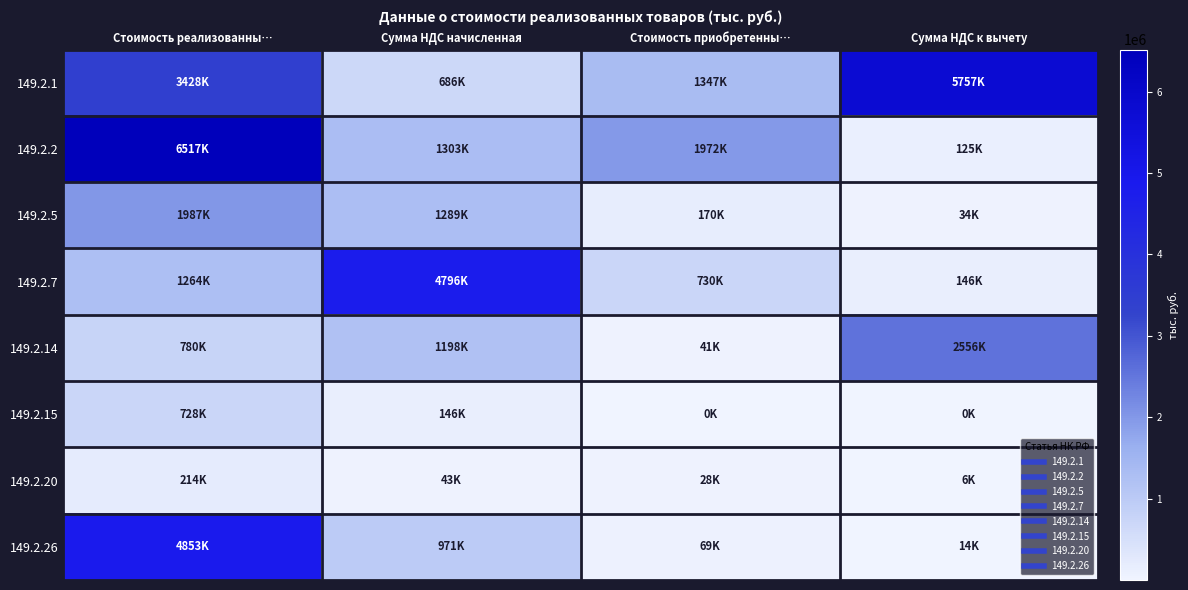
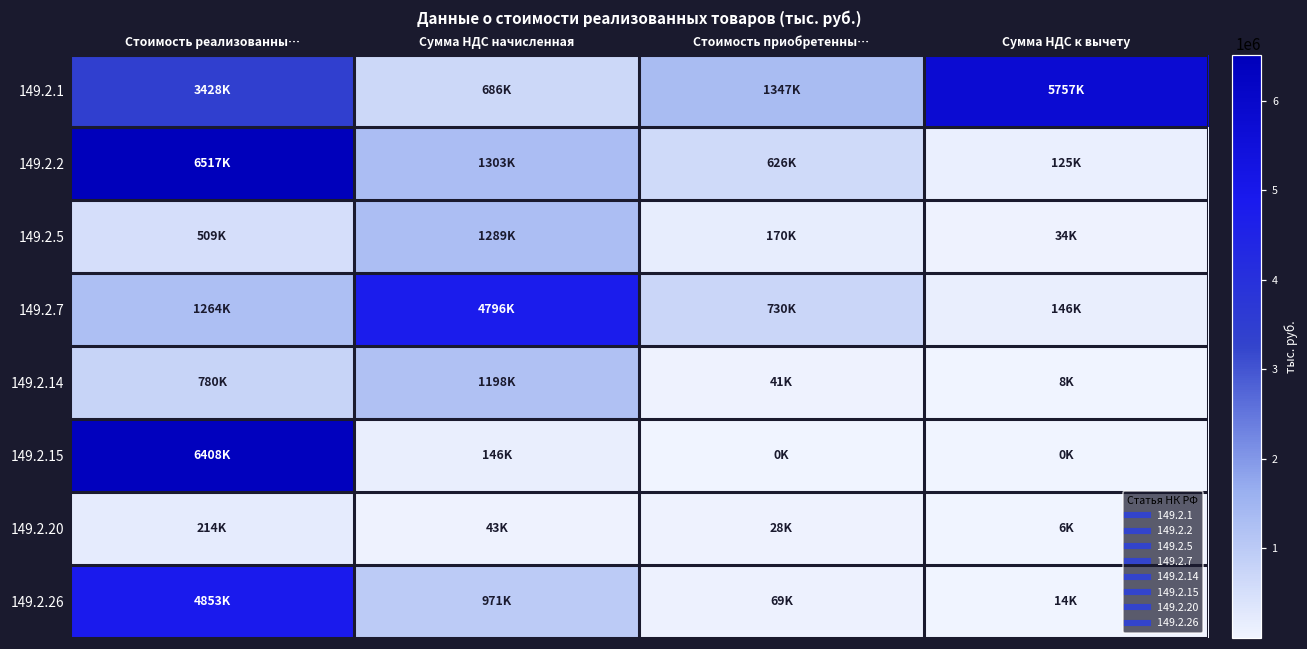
  {
    "149.2.1": {
      "Стоимость реализованны…": "3428K",
      "Сумма НДС начисленная": "686K",
      "Стоимость приобретенны…": "1347K",
      "Сумма НДС к вычету": "5757K"
    },
    "149.2.2": {
      "Стоимость реализованны…": "6517K",
      "Сумма НДС начисленная": "1303K",
-     "Стоимость приобретенны…": "1972K",
+     "Стоимость приобретенны…": "626K",
      "Сумма НДС к вычету": "125K"
    },
    "149.2.5": {
-     "Стоимость реализованны…": "1987K",
+     "Стоимость реализованны…": "509K",
      "Сумма НДС начисленная": "1289K",
      "Стоимость приобретенны…": "170K",
      "Сумма НДС к вычету": "34K"
    },
    "149.2.7": {
      "Стоимость реализованны…": "1264K",
      "Сумма НДС начисленная": "4796K",
      "Стоимость приобретенны…": "730K",
      "Сумма НДС к вычету": "146K"
    },
    "149.2.14": {
      "Стоимость реализованны…": "780K",
      "Сумма НДС начисленная": "1198K",
      "Стоимость приобретенны…": "41K",
-     "Сумма НДС к вычету": "2556K"
+     "Сумма НДС к вычету": "8K"
    },
    "149.2.15": {
-     "Стоимость реализованны…": "728K",
+     "Стоимость реализованны…": "6408K",
      "Сумма НДС начисленная": "146K",
      "Стоимость приобретенны…": "0K",
      "Сумма НДС к вычету": "0K"
    },
    "149.2.20": {
      "Стоимость реализованны…": "214K",
      "Сумма НДС начисленная": "43K",
      "Стоимость приобретенны…": "28K",
      "Сумма НДС к вычету": "6K"
    },
    "149.2.26": {
      "Стоимость реализованны…": "4853K",
      "Сумма НДС начисленная": "971K",
      "Стоимость приобретенны…": "69K",
      "Сумма НДС к вычету": "14K"
    }
  }
